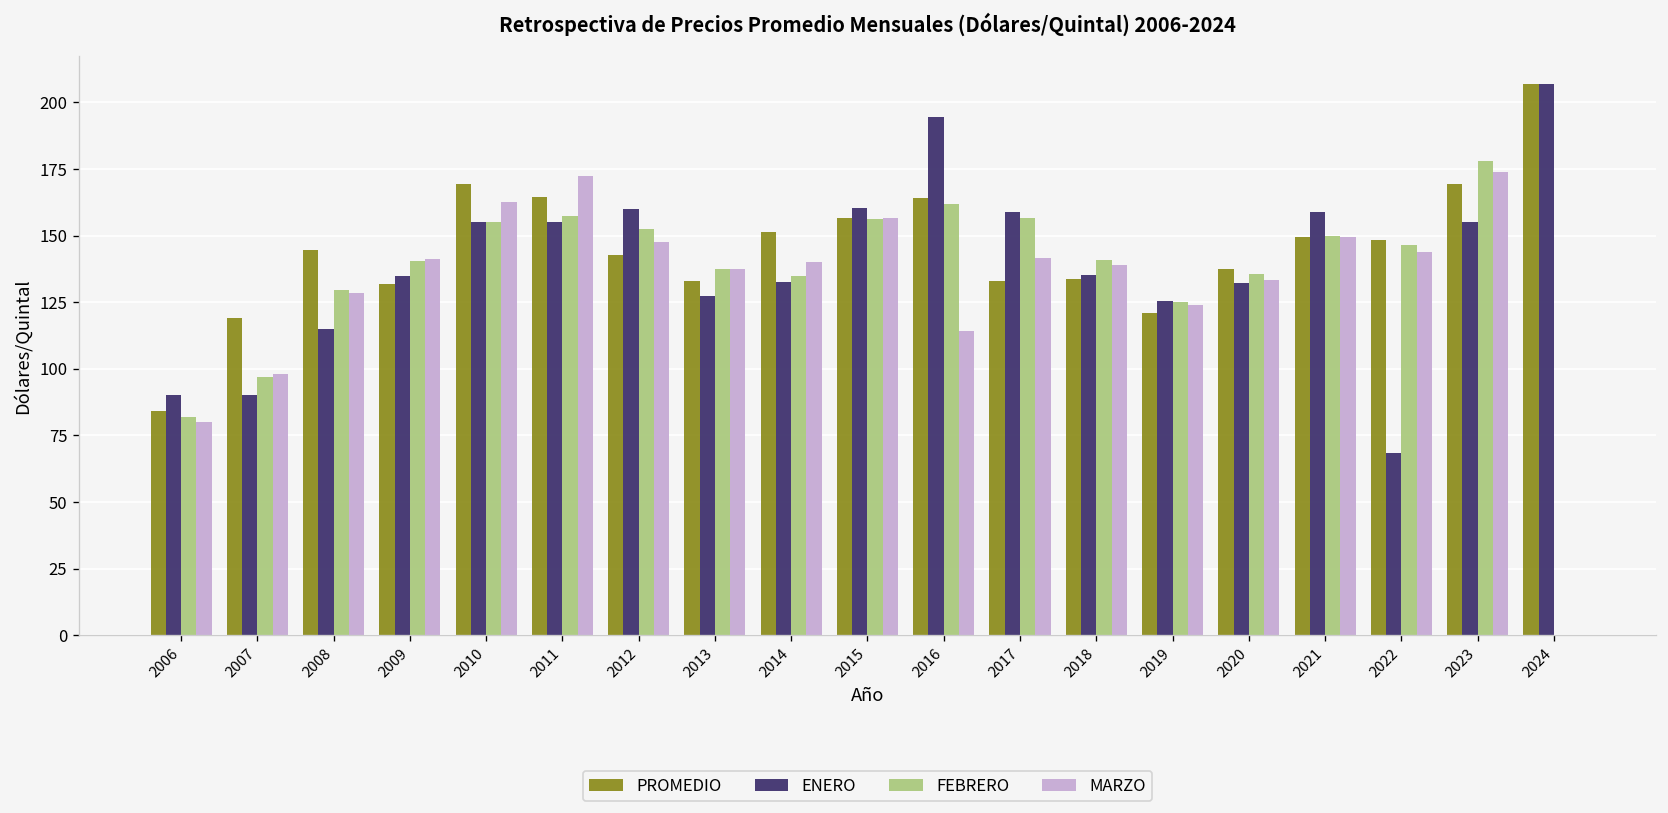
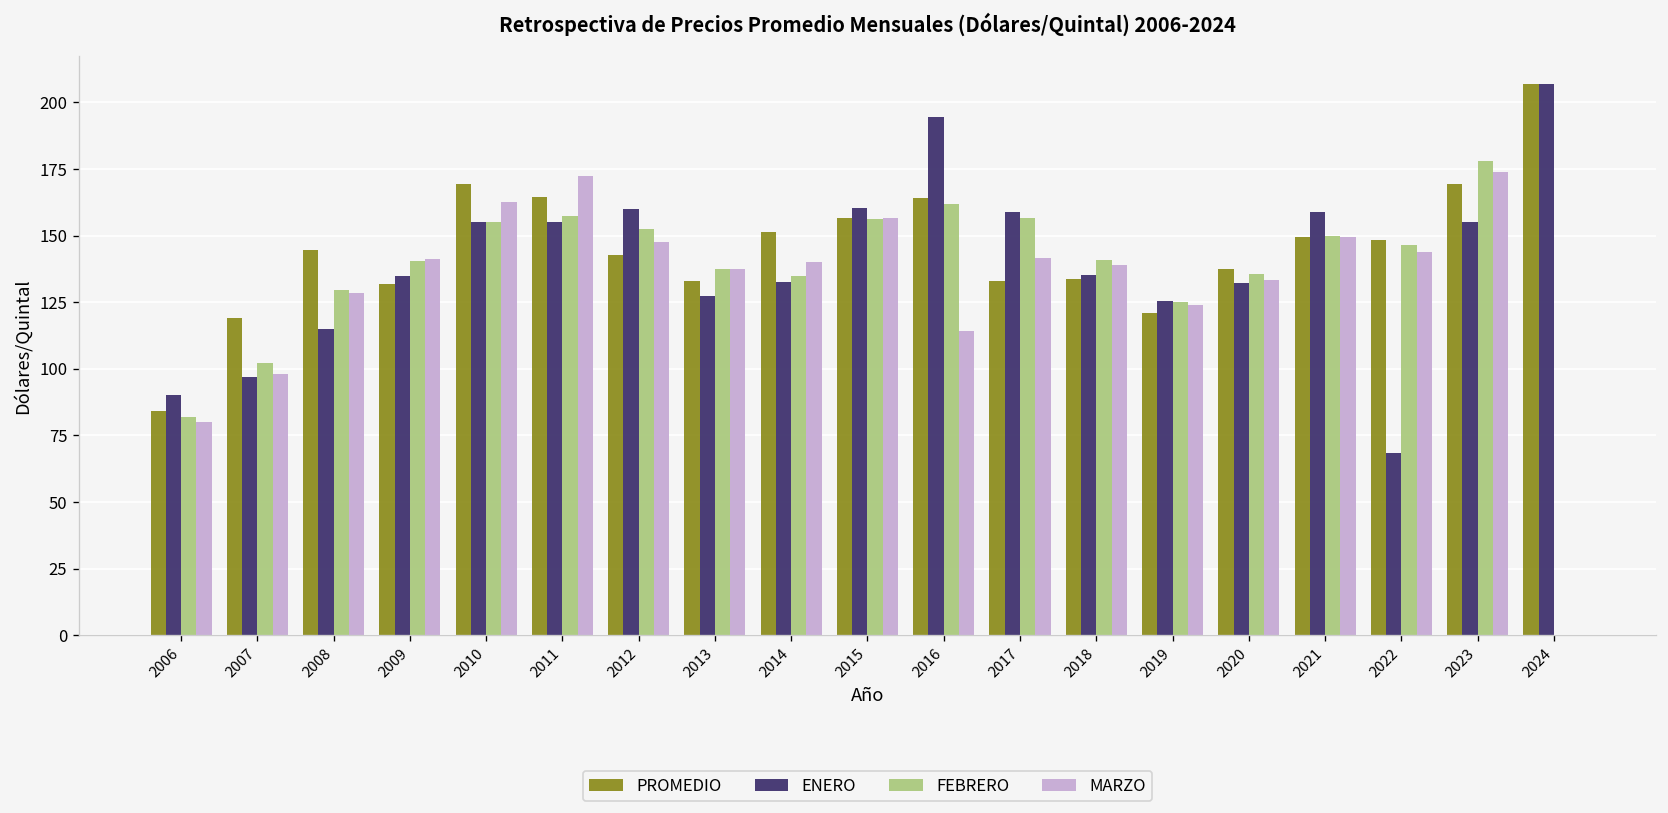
  {
    "PROMEDIO": {
      "2006": 84,
      "2007": 119,
      "2008": 145,
      "2009": 132,
      "2010": 169,
      "2011": 165,
      "2012": 143,
      "2013": 133,
      "2014": 151,
      "2015": 157,
      "2016": 164,
      "2017": 133,
      "2018": 134,
      "2019": 121,
      "2020": 137,
      "2021": 149,
      "2022": 149,
      "2023": 169,
      "2024": 207
    },
    "ENERO": {
      "2006": 90,
-     "2007": 90,
+     "2007": 97,
      "2008": 115,
      "2009": 135,
      "2010": 155,
      "2011": 155,
      "2012": 160,
      "2013": 128,
      "2014": 133,
      "2015": 160,
      "2016": 195,
      "2017": 159,
      "2018": 135,
      "2019": 125,
      "2020": 132,
      "2021": 159,
      "2022": 68,
      "2023": 155,
      "2024": 207
    },
    "FEBRERO": {
      "2006": 82,
-     "2007": 97,
+     "2007": 102,
      "2008": 130,
      "2009": 141,
      "2010": 155,
      "2011": 158,
      "2012": 153,
      "2013": 138,
      "2014": 135,
      "2015": 156,
      "2016": 162,
      "2017": 157,
      "2018": 141,
      "2019": 125,
      "2020": 135,
      "2021": 150,
      "2022": 146,
      "2023": 178,
      "2024": 0
    },
    "MARZO": {
      "2006": 80,
      "2007": 98,
      "2008": 128,
      "2009": 141,
      "2010": 163,
      "2011": 173,
      "2012": 148,
      "2013": 138,
      "2014": 140,
      "2015": 157,
      "2016": 114,
      "2017": 142,
      "2018": 139,
      "2019": 124,
      "2020": 133,
      "2021": 149,
      "2022": 144,
      "2023": 174,
      "2024": 0
    }
  }
